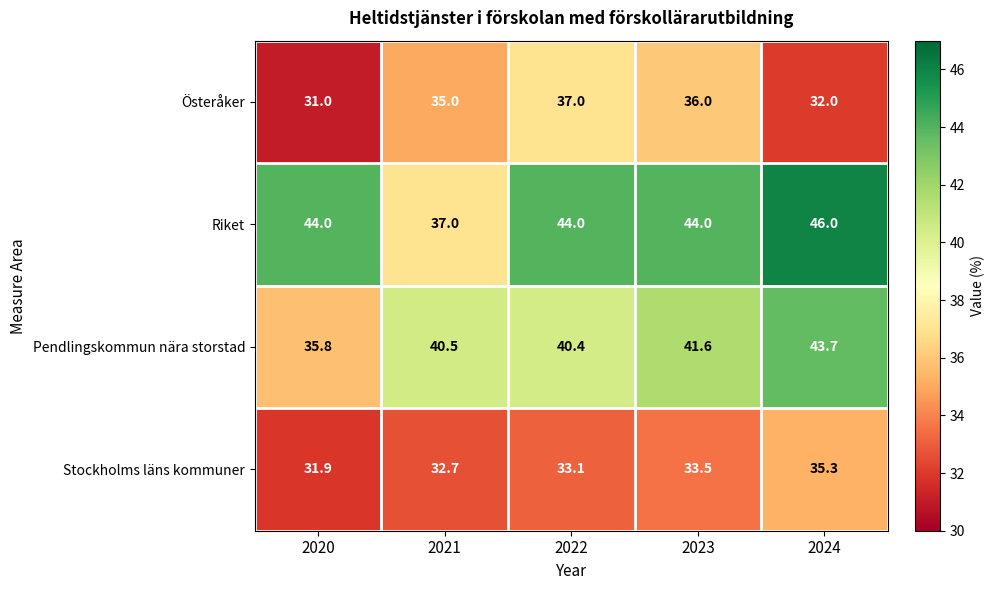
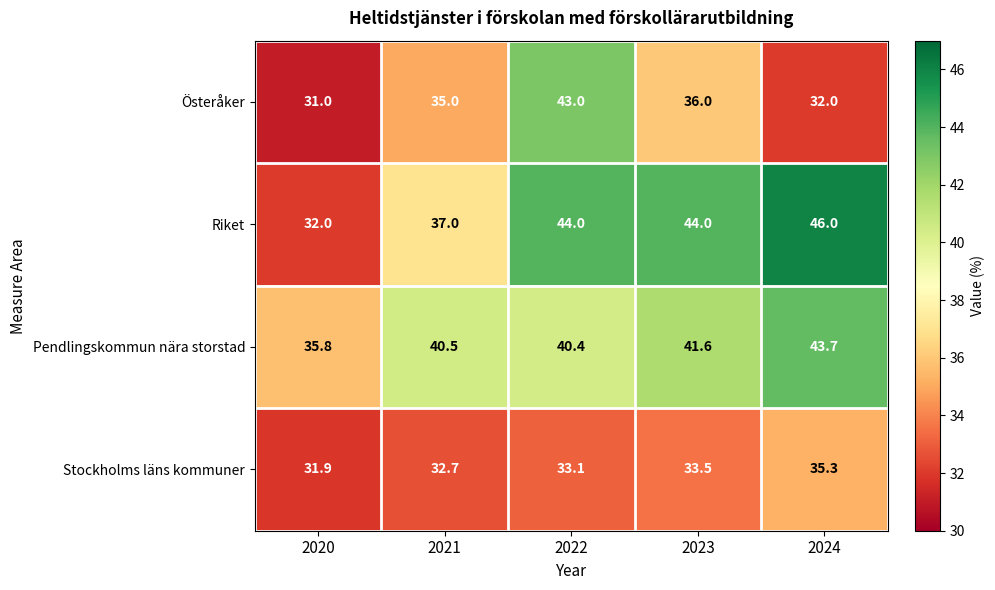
  {
    "Österåker": {
      "2020": 31.0,
      "2021": 35.0,
-     "2022": 37.0,
+     "2022": 43.0,
      "2023": 36.0,
      "2024": 32.0
    },
    "Riket": {
-     "2020": 44.0,
+     "2020": 32.0,
      "2021": 37.0,
      "2022": 44.0,
      "2023": 44.0,
      "2024": 46.0
    },
    "Pendlingskommun nära storstad": {
      "2020": 35.8,
      "2021": 40.5,
      "2022": 40.4,
      "2023": 41.6,
      "2024": 43.7
    },
    "Stockholms läns kommuner": {
      "2020": 31.9,
      "2021": 32.7,
      "2022": 33.1,
      "2023": 33.5,
      "2024": 35.3
    }
  }
